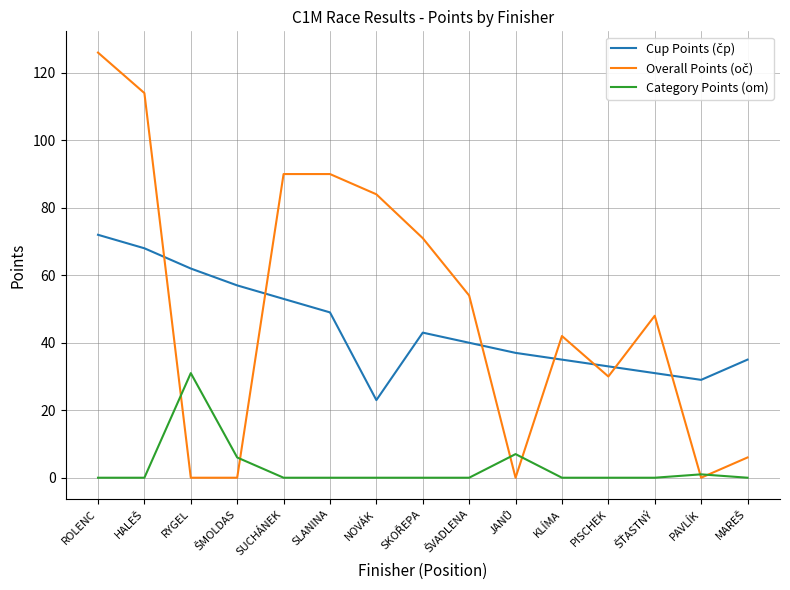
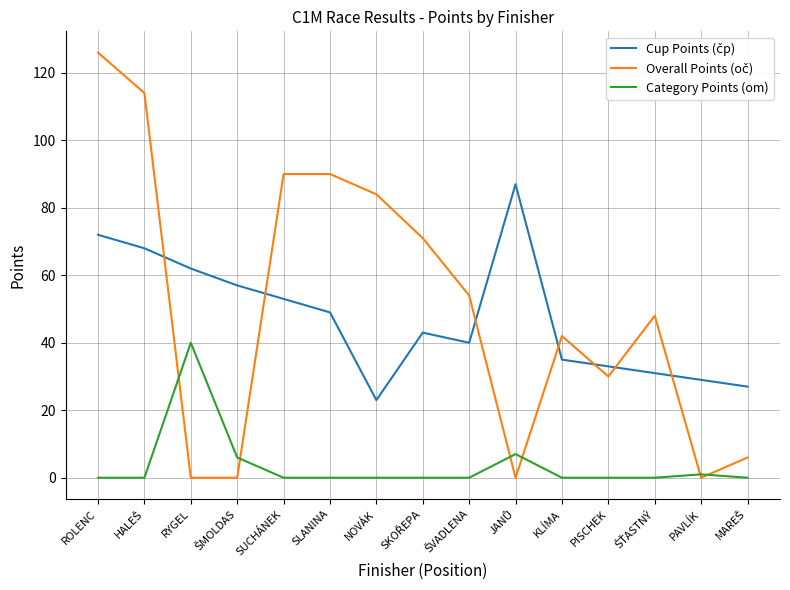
  {
    "Cup Points (čp)": {
      "ROLENC": 72,
      "HALEŠ": 68,
      "RYGEL": 62,
      "ŠMOLDAS": 57,
      "SUCHÁNEK": 53,
      "SLANINA": 49,
      "NOVÁK": 23,
      "SKOŘEPA": 43,
      "ŠVADLENA": 40,
-     "JANŮ": 37,
+     "JANŮ": 87,
      "KLÍMA": 35,
      "PISCHEK": 33,
      "ŠŤASTNÝ": 31,
      "PAVLÍK": 29,
-     "MAREŠ": 35
+     "MAREŠ": 27
    },
    "Overall Points (oč)": {
      "ROLENC": 126,
      "HALEŠ": 114,
      "RYGEL": 0,
      "ŠMOLDAS": 0,
      "SUCHÁNEK": 90,
      "SLANINA": 90,
      "NOVÁK": 84,
      "SKOŘEPA": 71,
      "ŠVADLENA": 54,
      "JANŮ": 0,
      "KLÍMA": 42,
      "PISCHEK": 30,
      "ŠŤASTNÝ": 48,
      "PAVLÍK": 0,
      "MAREŠ": 6
    },
    "Category Points (om)": {
      "ROLENC": 0,
      "HALEŠ": 0,
-     "RYGEL": 31,
+     "RYGEL": 40,
      "ŠMOLDAS": 6,
      "SUCHÁNEK": 0,
      "SLANINA": 0,
      "NOVÁK": 0,
      "SKOŘEPA": 0,
      "ŠVADLENA": 0,
      "JANŮ": 7,
      "KLÍMA": 0,
      "PISCHEK": 0,
      "ŠŤASTNÝ": 0,
      "PAVLÍK": 1,
      "MAREŠ": 0
    }
  }
